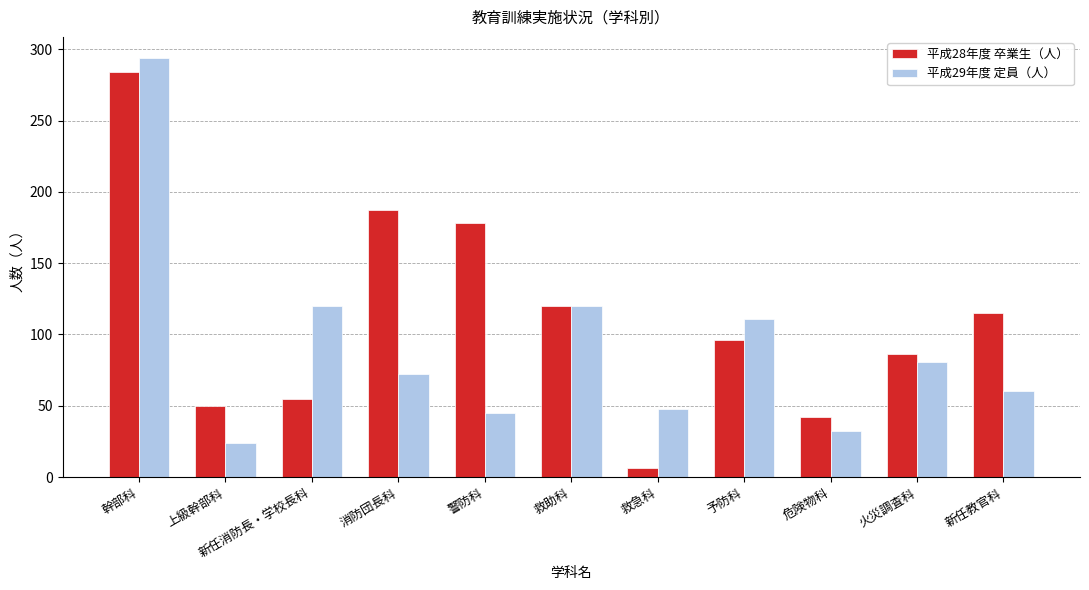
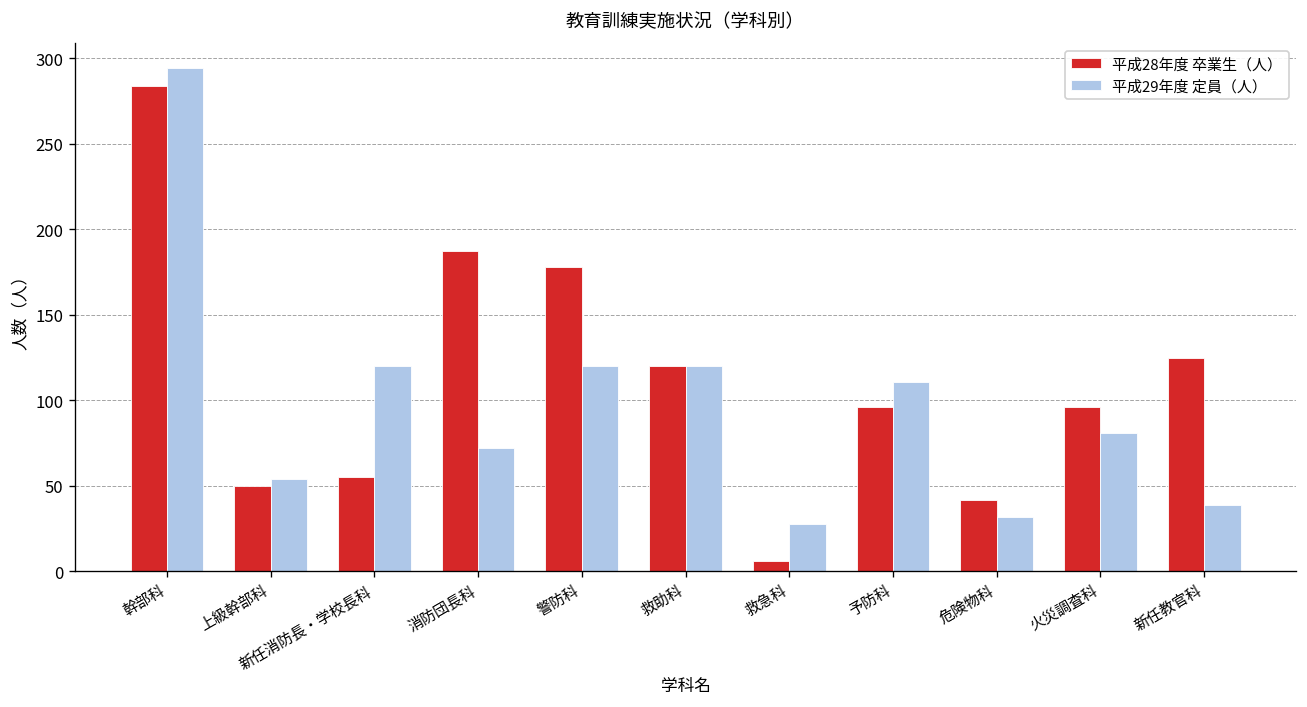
  {
    "平成28年度 卒業生（人）": {
      "幹部科": 284,
      "上級幹部科": 50,
      "新任消防長・学校長科": 55,
      "消防団長科": 187,
      "警防科": 178,
      "救助科": 120,
      "救急科": 6,
      "予防科": 96,
      "危険物科": 42,
-     "火災調査科": 86,
-     "新任教官科": 115
+     "火災調査科": 96,
+     "新任教官科": 125
    },
    "平成29年度 定員（人）": {
      "幹部科": 294,
-     "上級幹部科": 24,
+     "上級幹部科": 54,
      "新任消防長・学校長科": 120,
      "消防団長科": 72,
-     "警防科": 45,
+     "警防科": 120,
      "救助科": 120,
-     "救急科": 48,
+     "救急科": 28,
      "予防科": 111,
      "危険物科": 32,
      "火災調査科": 81,
-     "新任教官科": 60
+     "新任教官科": 39
    }
  }
